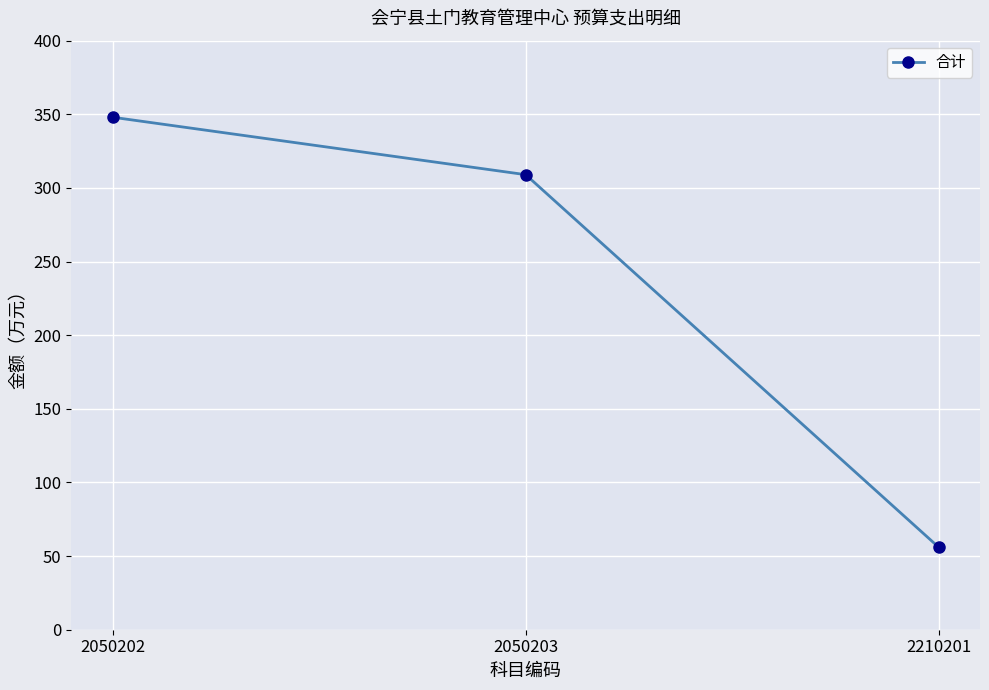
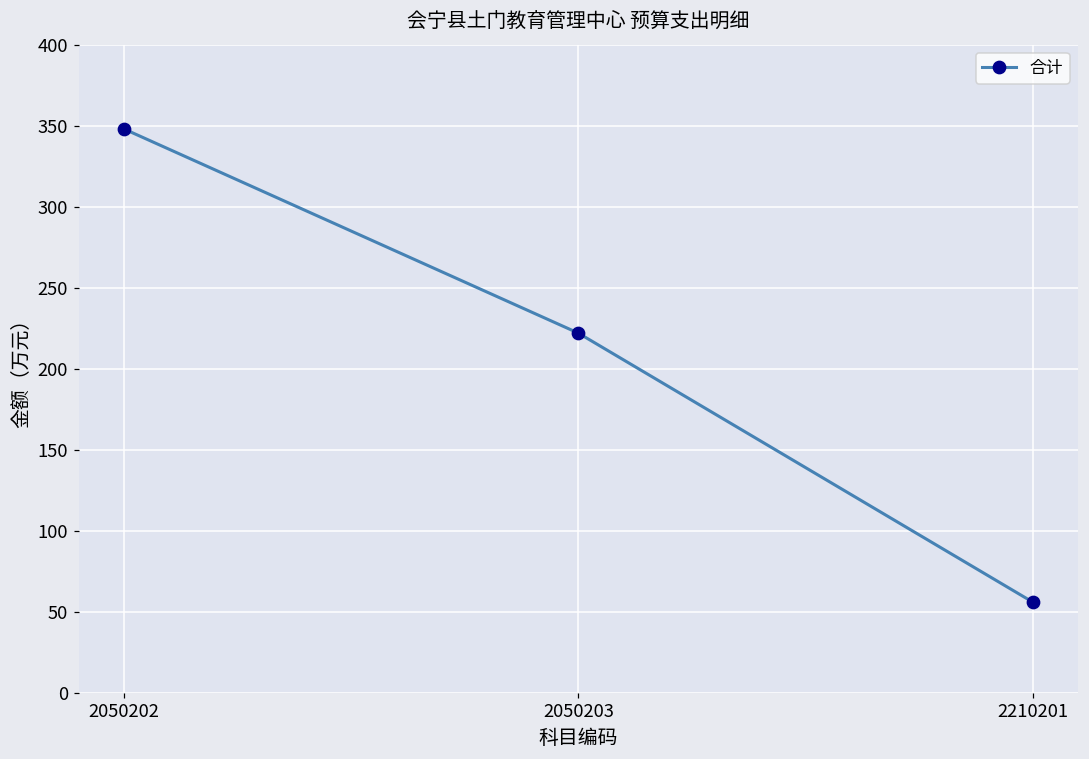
  {
    "2050202": 348,
-   "2050203": 309,
+   "2050203": 222,
    "2210201": 56
  }
